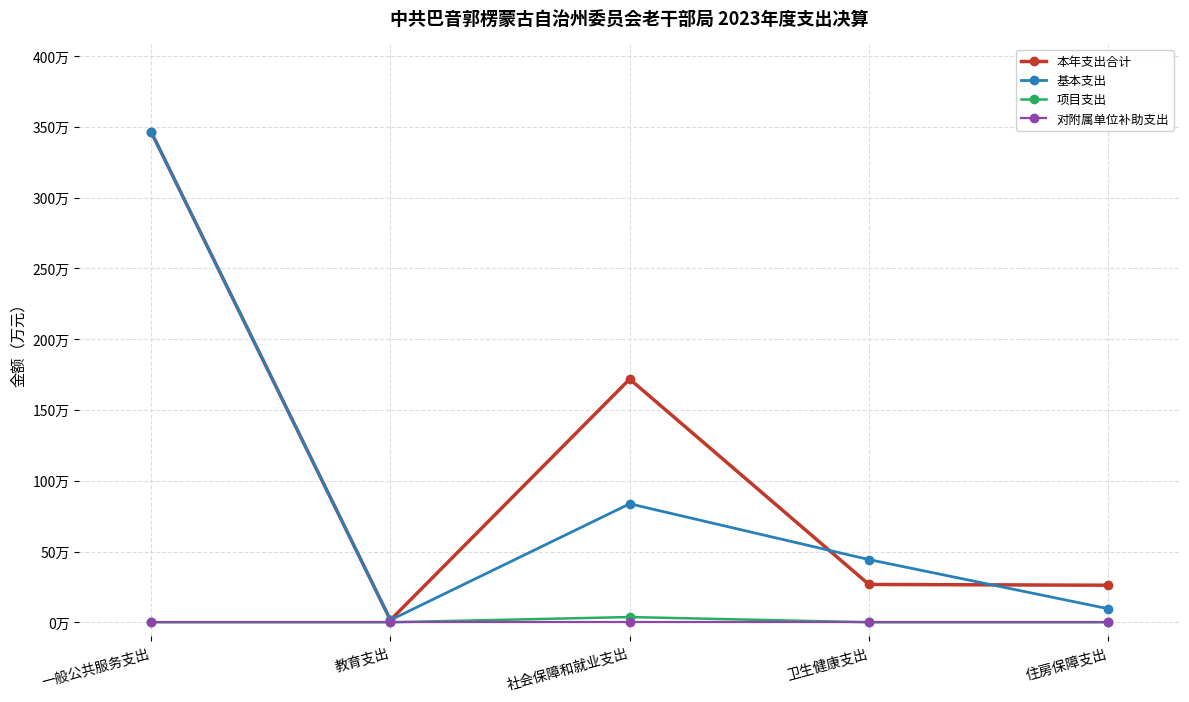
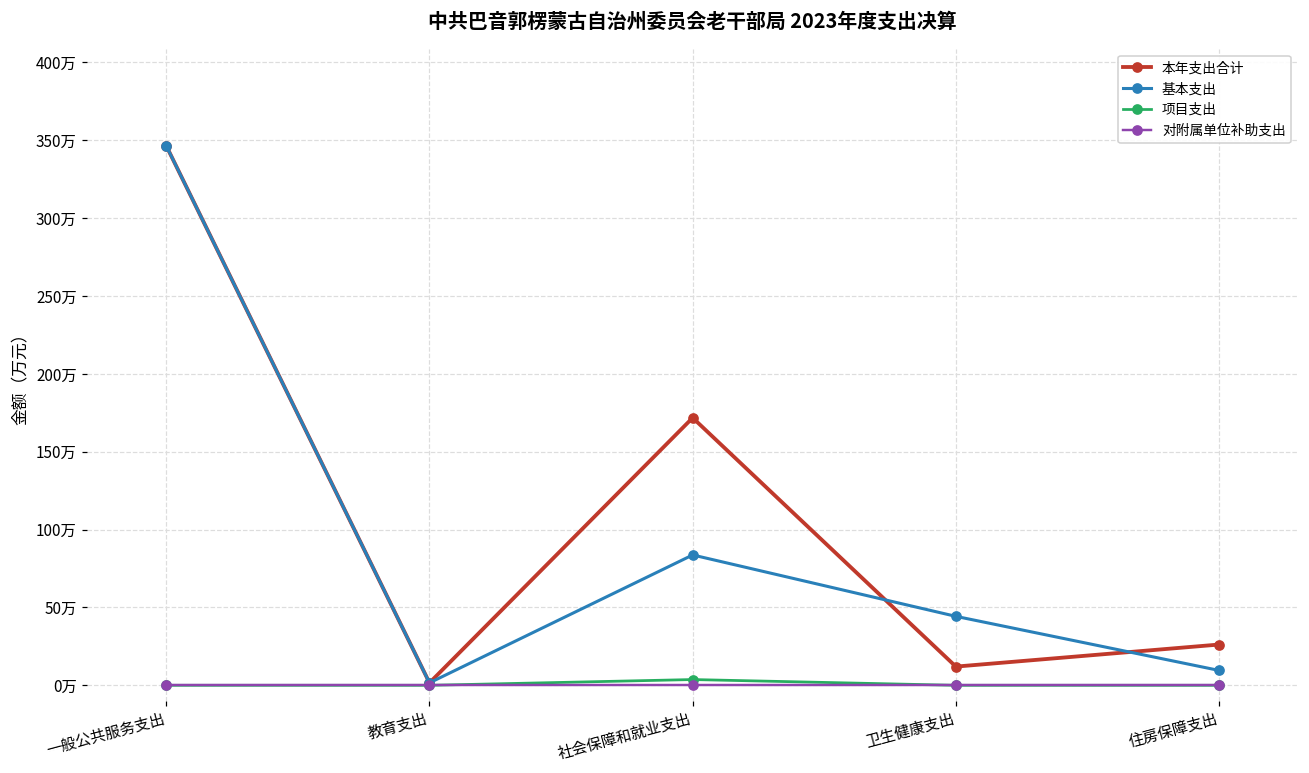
  {
    "本年支出合计": {
      "社会保障和就业支出": "172万",
-     "卫生健康支出": "27万",
+     "卫生健康支出": "12万",
      "住房保障支出": "26万"
    },
    "基本支出": {
      "社会保障和就业支出": "84万",
      "卫生健康支出": "44万",
      "住房保障支出": "10万"
    },
    "项目支出": {
      "社会保障和就业支出": "4万"
    },
    "对附属单位补助支出": {
      "社会保障和就业支出": "0万"
    }
  }
